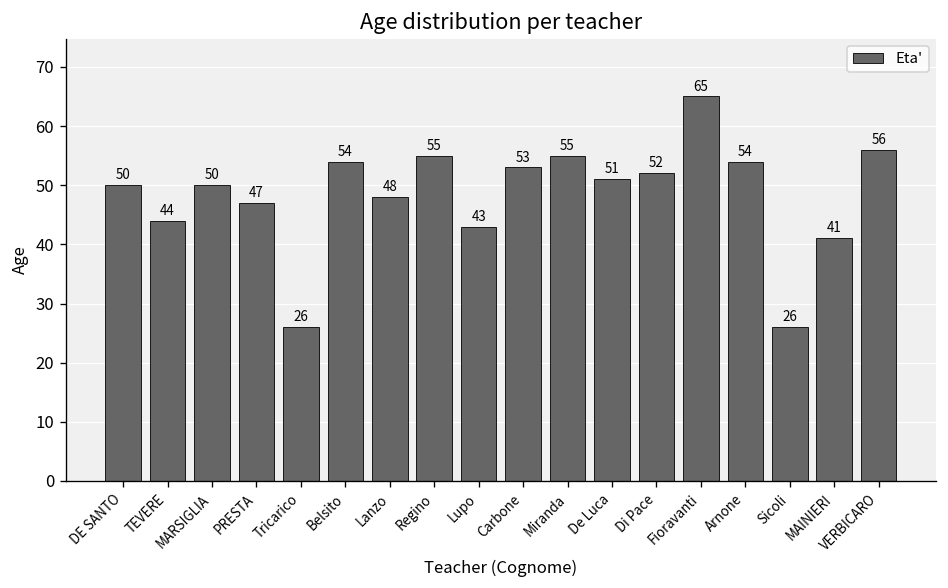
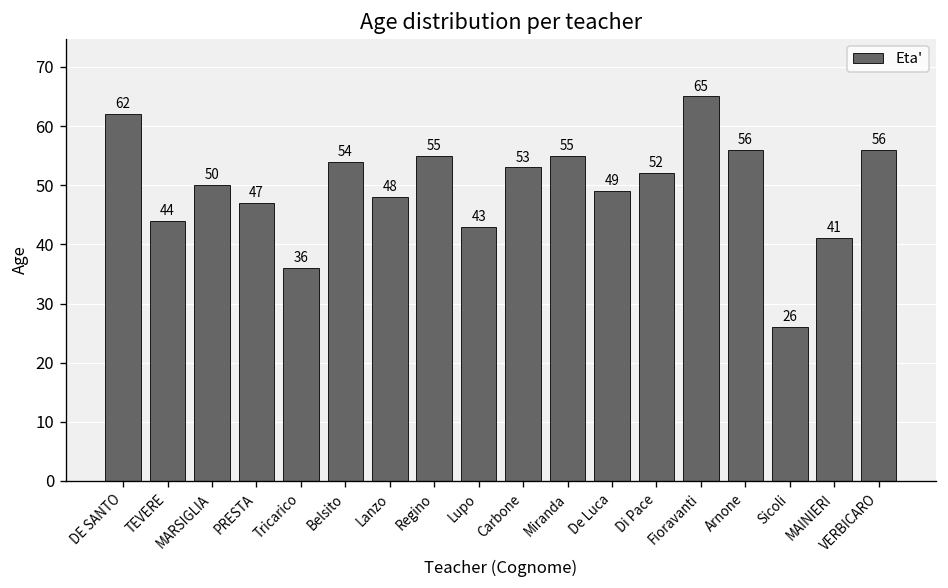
  {
-   "DE SANTO": 50,
+   "DE SANTO": 62,
    "TEVERE": 44,
    "MARSIGLIA": 50,
    "PRESTA": 47,
-   "Tricarico": 26,
+   "Tricarico": 36,
    "Belsito": 54,
    "Lanzo": 48,
    "Regino": 55,
    "Lupo": 43,
    "Carbone": 53,
    "Miranda": 55,
-   "De Luca": 51,
+   "De Luca": 49,
    "Di Pace": 52,
    "Fioravanti": 65,
-   "Arnone": 54,
+   "Arnone": 56,
    "Sicoli": 26,
    "MAINIERI": 41,
    "VERBICARO": 56
  }
